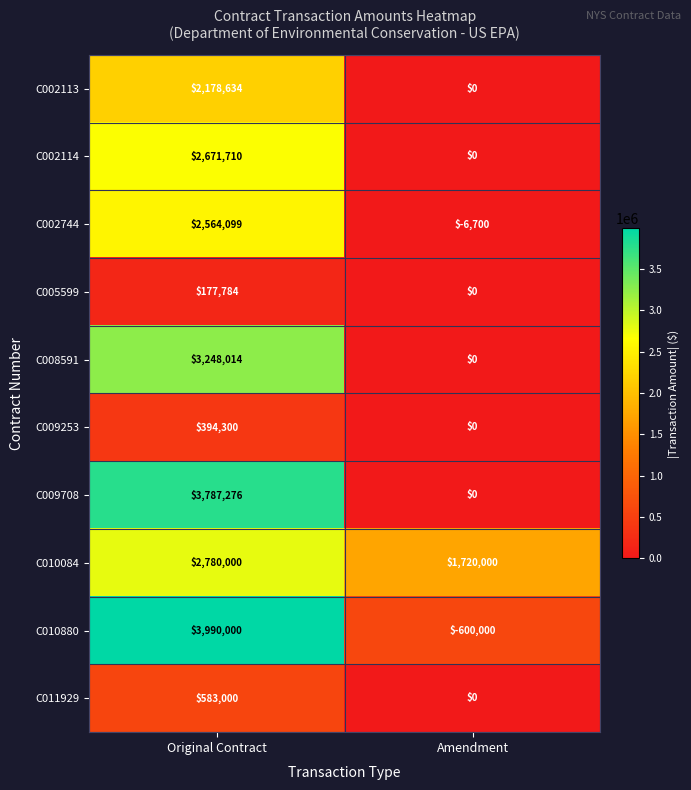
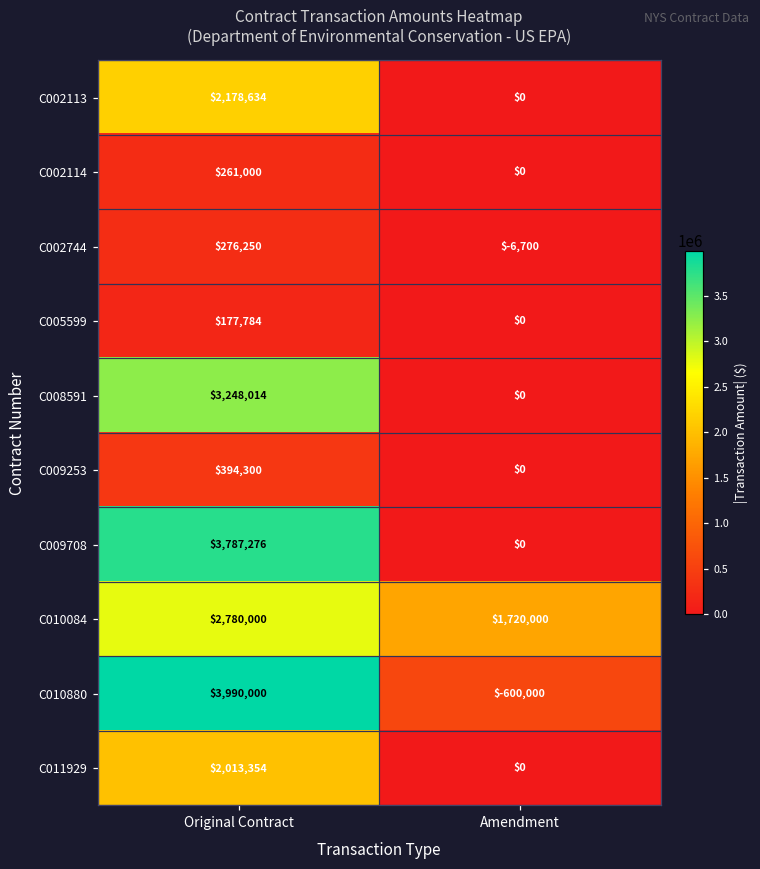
  {
    "C002113": {
      "Original Contract": "$2,178,634",
      "Amendment": "$0"
    },
    "C002114": {
-     "Original Contract": "$2,671,710",
+     "Original Contract": "$261,000",
      "Amendment": "$0"
    },
    "C002744": {
-     "Original Contract": "$2,564,099",
+     "Original Contract": "$276,250",
      "Amendment": "$-6,700"
    },
    "C005599": {
      "Original Contract": "$177,784",
      "Amendment": "$0"
    },
    "C008591": {
      "Original Contract": "$3,248,014",
      "Amendment": "$0"
    },
    "C009253": {
      "Original Contract": "$394,300",
      "Amendment": "$0"
    },
    "C009708": {
      "Original Contract": "$3,787,276",
      "Amendment": "$0"
    },
    "C010084": {
      "Original Contract": "$2,780,000",
      "Amendment": "$1,720,000"
    },
    "C010880": {
      "Original Contract": "$3,990,000",
      "Amendment": "$-600,000"
    },
    "C011929": {
-     "Original Contract": "$583,000",
+     "Original Contract": "$2,013,354",
      "Amendment": "$0"
    }
  }
